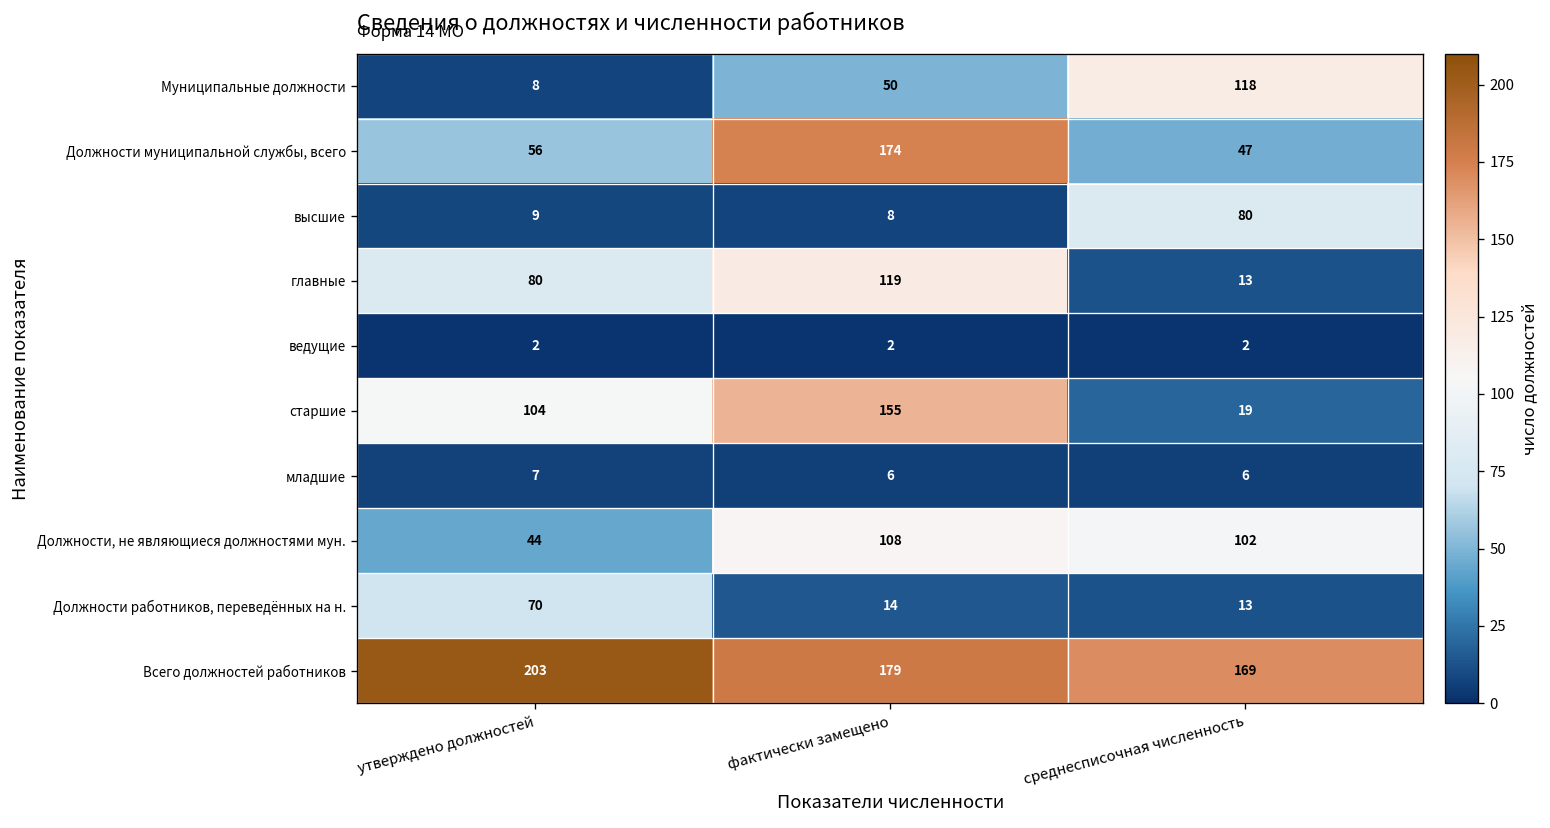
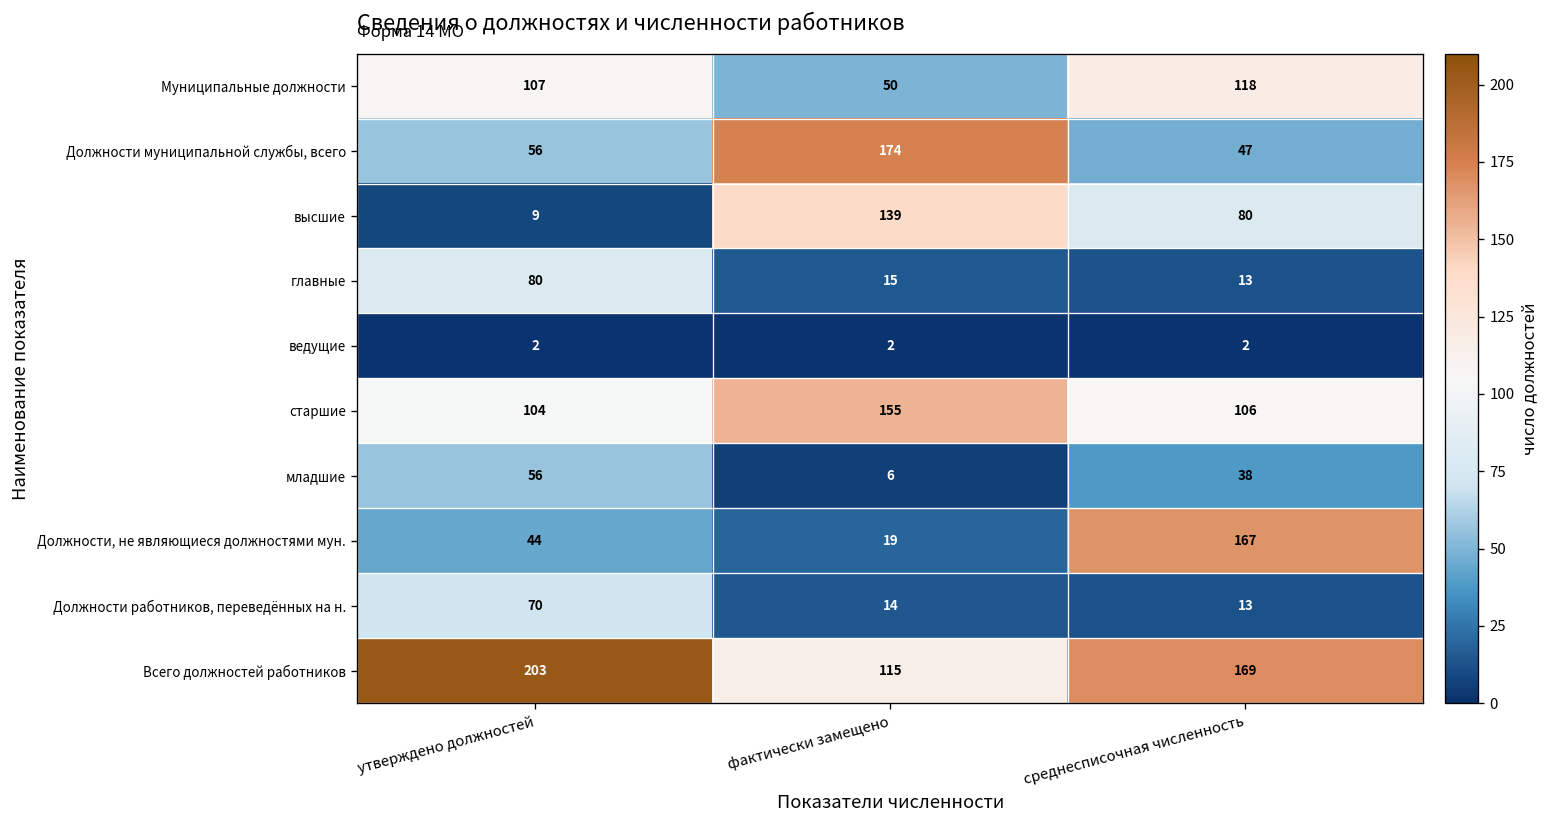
  {
    "Муниципальные должности": {
-     "утверждено должностей": 8,
+     "утверждено должностей": 107,
      "фактически замещено": 50,
      "среднесписочная численность": 118
    },
    "Должности муниципальной службы, всего": {
      "утверждено должностей": 56,
      "фактически замещено": 174,
      "среднесписочная численность": 47
    },
    "высшие": {
      "утверждено должностей": 9,
-     "фактически замещено": 8,
+     "фактически замещено": 139,
      "среднесписочная численность": 80
    },
    "главные": {
      "утверждено должностей": 80,
-     "фактически замещено": 119,
+     "фактически замещено": 15,
      "среднесписочная численность": 13
    },
    "ведущие": {
      "утверждено должностей": 2,
      "фактически замещено": 2,
      "среднесписочная численность": 2
    },
    "старшие": {
      "утверждено должностей": 104,
      "фактически замещено": 155,
-     "среднесписочная численность": 19
+     "среднесписочная численность": 106
    },
    "младшие": {
-     "утверждено должностей": 7,
+     "утверждено должностей": 56,
      "фактически замещено": 6,
-     "среднесписочная численность": 6
+     "среднесписочная численность": 38
    },
    "Должности, не являющиеся должностями мун.": {
      "утверждено должностей": 44,
-     "фактически замещено": 108,
-     "среднесписочная численность": 102
+     "фактически замещено": 19,
+     "среднесписочная численность": 167
    },
    "Должности работников, переведённых на н.": {
      "утверждено должностей": 70,
      "фактически замещено": 14,
      "среднесписочная численность": 13
    },
    "Всего должностей работников": {
      "утверждено должностей": 203,
-     "фактически замещено": 179,
+     "фактически замещено": 115,
      "среднесписочная численность": 169
    }
  }
